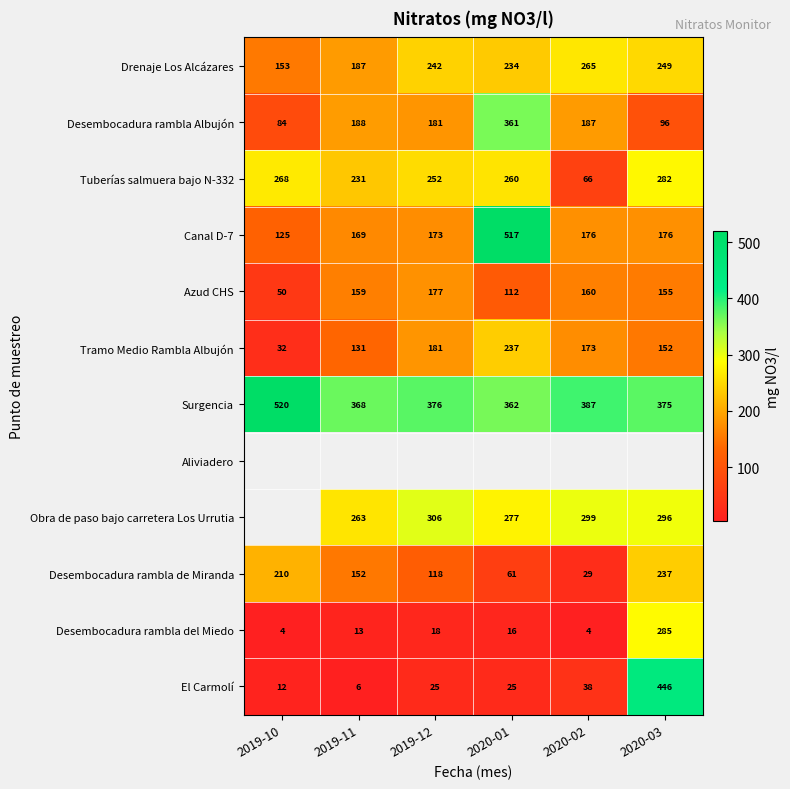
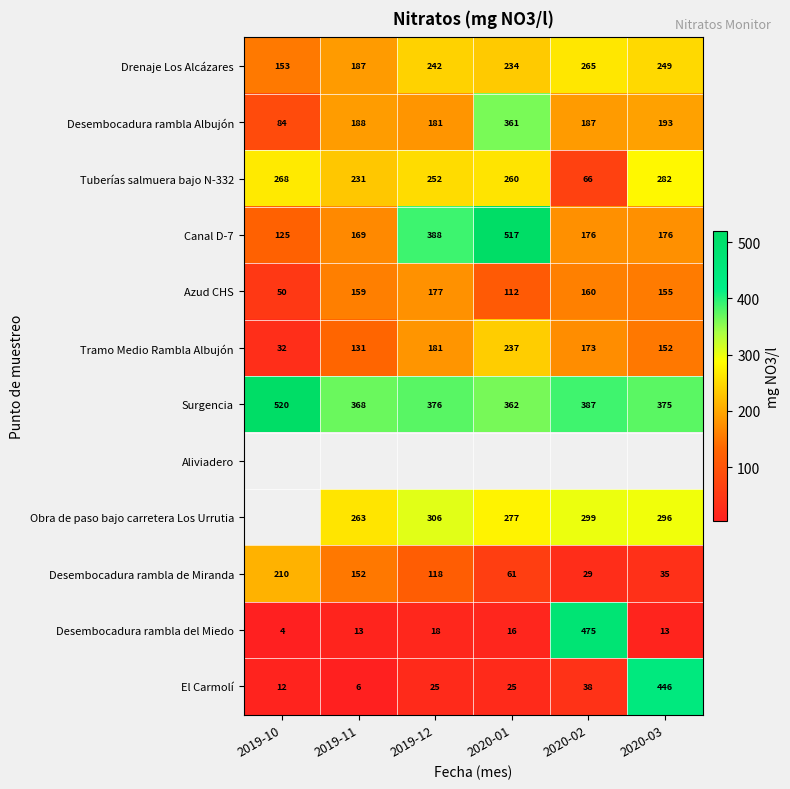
  {
    "Drenaje Los Alcázares": {
      "2019-10": 153,
      "2019-11": 187,
      "2019-12": 242,
      "2020-01": 234,
      "2020-02": 265,
      "2020-03": 249
    },
    "Desembocadura rambla Albujón": {
      "2019-10": 84,
      "2019-11": 188,
      "2019-12": 181,
      "2020-01": 361,
      "2020-02": 187,
-     "2020-03": 96
+     "2020-03": 193
    },
    "Tuberías salmuera bajo N-332": {
      "2019-10": 268,
      "2019-11": 231,
      "2019-12": 252,
      "2020-01": 260,
      "2020-02": 66,
      "2020-03": 282
    },
    "Canal D-7": {
      "2019-10": 125,
      "2019-11": 169,
-     "2019-12": 173,
+     "2019-12": 388,
      "2020-01": 517,
      "2020-02": 176,
      "2020-03": 176
    },
    "Azud CHS": {
      "2019-10": 50,
      "2019-11": 159,
      "2019-12": 177,
      "2020-01": 112,
      "2020-02": 160,
      "2020-03": 155
    },
    "Tramo Medio Rambla Albujón": {
      "2019-10": 32,
      "2019-11": 131,
      "2019-12": 181,
      "2020-01": 237,
      "2020-02": 173,
      "2020-03": 152
    },
    "Surgencia": {
      "2019-10": 520,
      "2019-11": 368,
      "2019-12": 376,
      "2020-01": 362,
      "2020-02": 387,
      "2020-03": 375
    },
    "Obra de paso bajo carretera Los Urrutia": {
      "2019-11": 263,
      "2019-12": 306,
      "2020-01": 277,
      "2020-02": 299,
      "2020-03": 296
    },
    "Desembocadura rambla de Miranda": {
      "2019-10": 210,
      "2019-11": 152,
      "2019-12": 118,
      "2020-01": 61,
      "2020-02": 29,
-     "2020-03": 237
+     "2020-03": 35
    },
    "Desembocadura rambla del Miedo": {
      "2019-10": 4,
      "2019-11": 13,
      "2019-12": 18,
      "2020-01": 16,
-     "2020-02": 4,
-     "2020-03": 285
+     "2020-02": 475,
+     "2020-03": 13
    },
    "El Carmolí": {
      "2019-10": 12,
      "2019-11": 6,
      "2019-12": 25,
      "2020-01": 25,
      "2020-02": 38,
      "2020-03": 446
    }
  }
